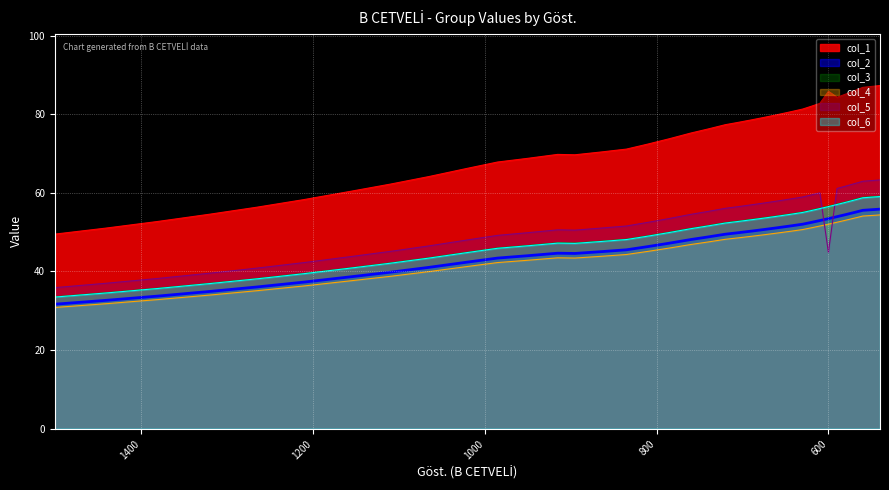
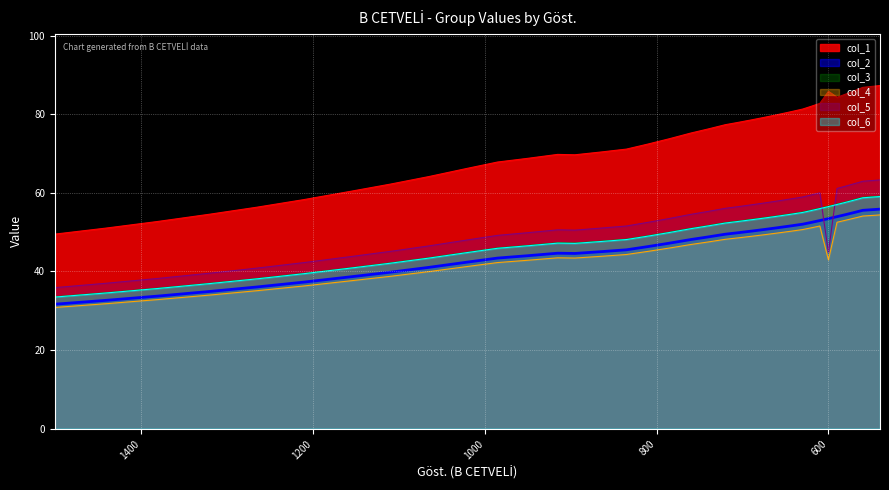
  {
    "col_2": {
      "600": 53
    },
    "col_4": {
-     "600": 52
+     "600": 43
    },
    "col_5": {
      "600": 45
    }
  }
